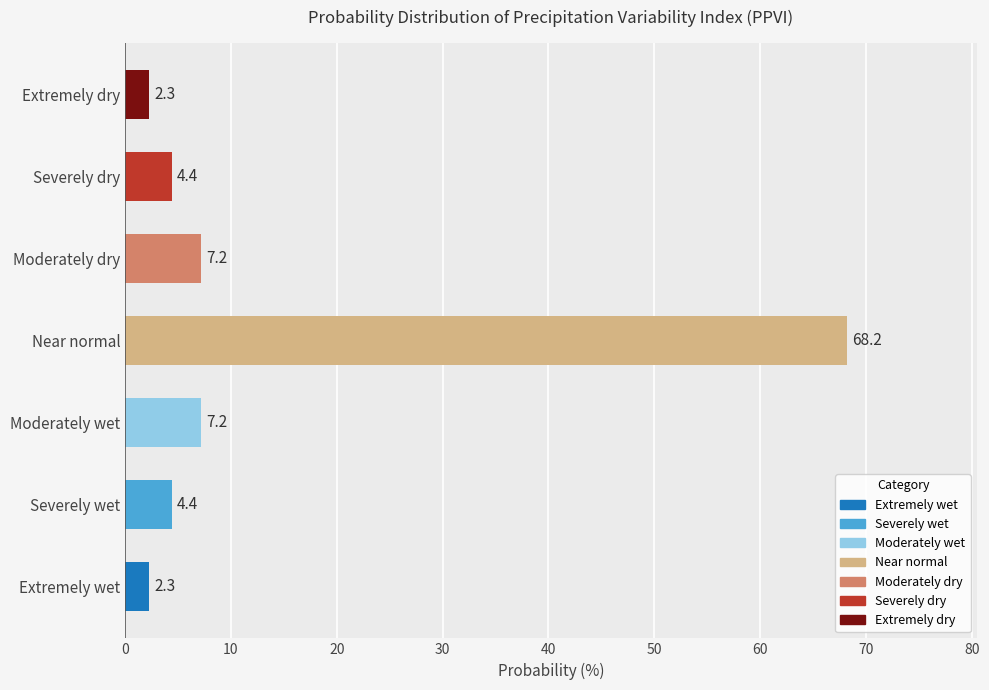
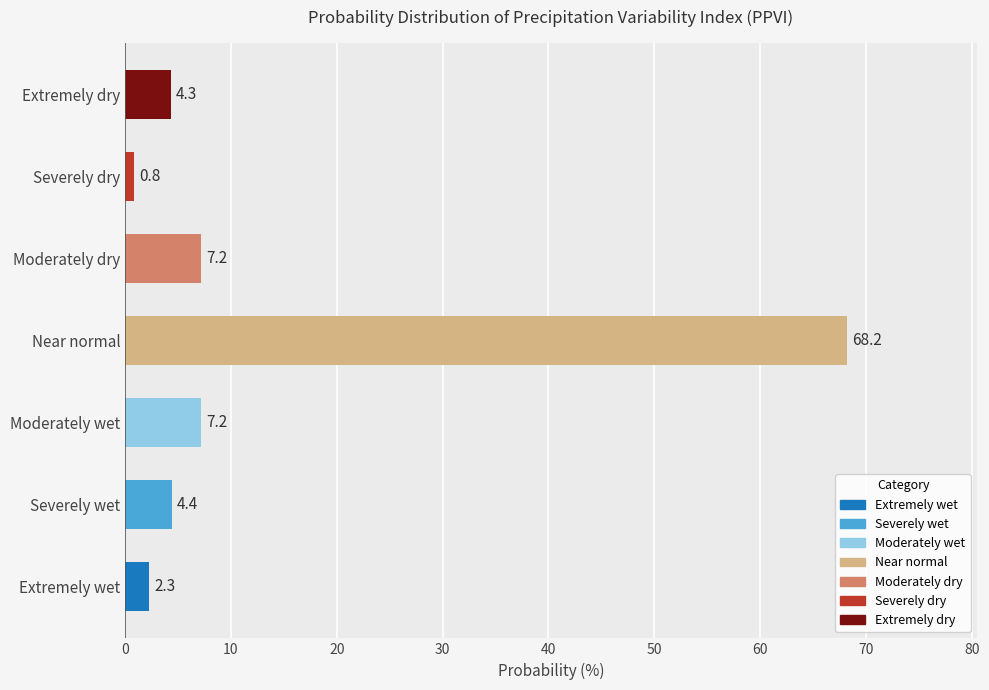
  {
-   "Extremely dry": 2.3,
-   "Severely dry": 4.4,
+   "Extremely dry": 4.3,
+   "Severely dry": 0.8,
    "Moderately dry": 7.2,
    "Near normal": 68.2,
    "Moderately wet": 7.2,
    "Severely wet": 4.4,
    "Extremely wet": 2.3
  }
